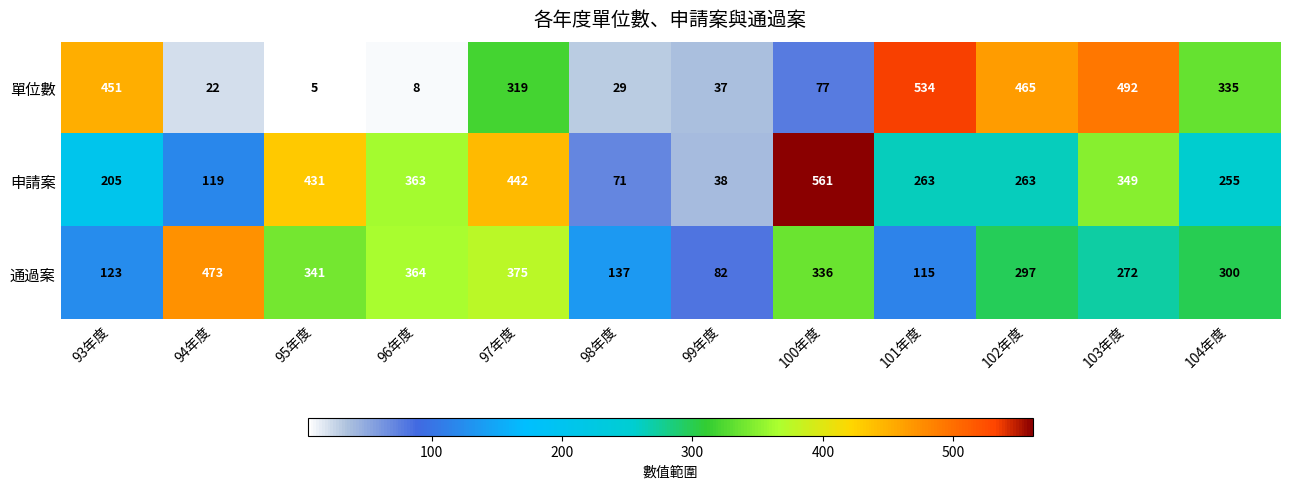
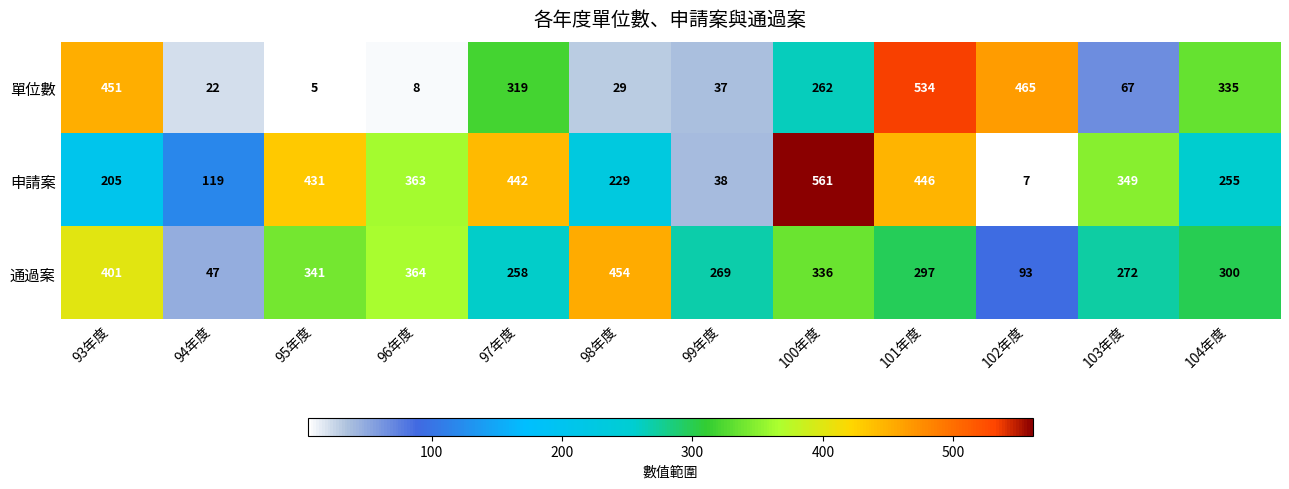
  {
    "單位數": {
      "93年度": 451,
      "94年度": 22,
      "95年度": 5,
      "96年度": 8,
      "97年度": 319,
      "98年度": 29,
      "99年度": 37,
-     "100年度": 77,
+     "100年度": 262,
      "101年度": 534,
      "102年度": 465,
-     "103年度": 492,
+     "103年度": 67,
      "104年度": 335
    },
    "申請案": {
      "93年度": 205,
      "94年度": 119,
      "95年度": 431,
      "96年度": 363,
      "97年度": 442,
-     "98年度": 71,
+     "98年度": 229,
      "99年度": 38,
      "100年度": 561,
-     "101年度": 263,
-     "102年度": 263,
+     "101年度": 446,
+     "102年度": 7,
      "103年度": 349,
      "104年度": 255
    },
    "通過案": {
-     "93年度": 123,
-     "94年度": 473,
+     "93年度": 401,
+     "94年度": 47,
      "95年度": 341,
      "96年度": 364,
-     "97年度": 375,
-     "98年度": 137,
-     "99年度": 82,
+     "97年度": 258,
+     "98年度": 454,
+     "99年度": 269,
      "100年度": 336,
-     "101年度": 115,
-     "102年度": 297,
+     "101年度": 297,
+     "102年度": 93,
      "103年度": 272,
      "104年度": 300
    }
  }
